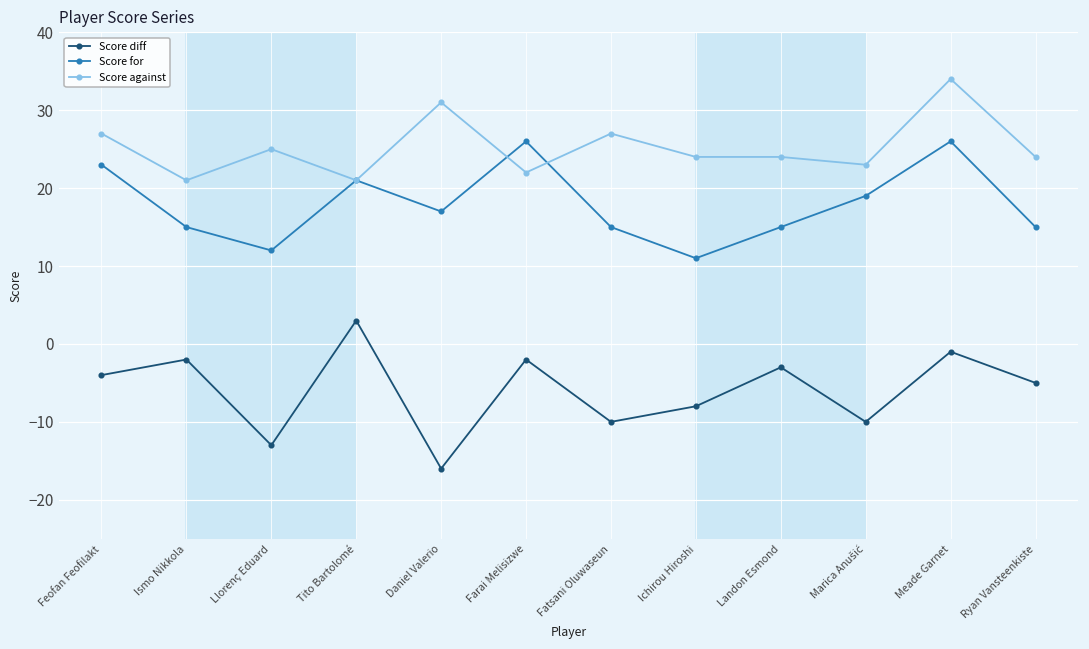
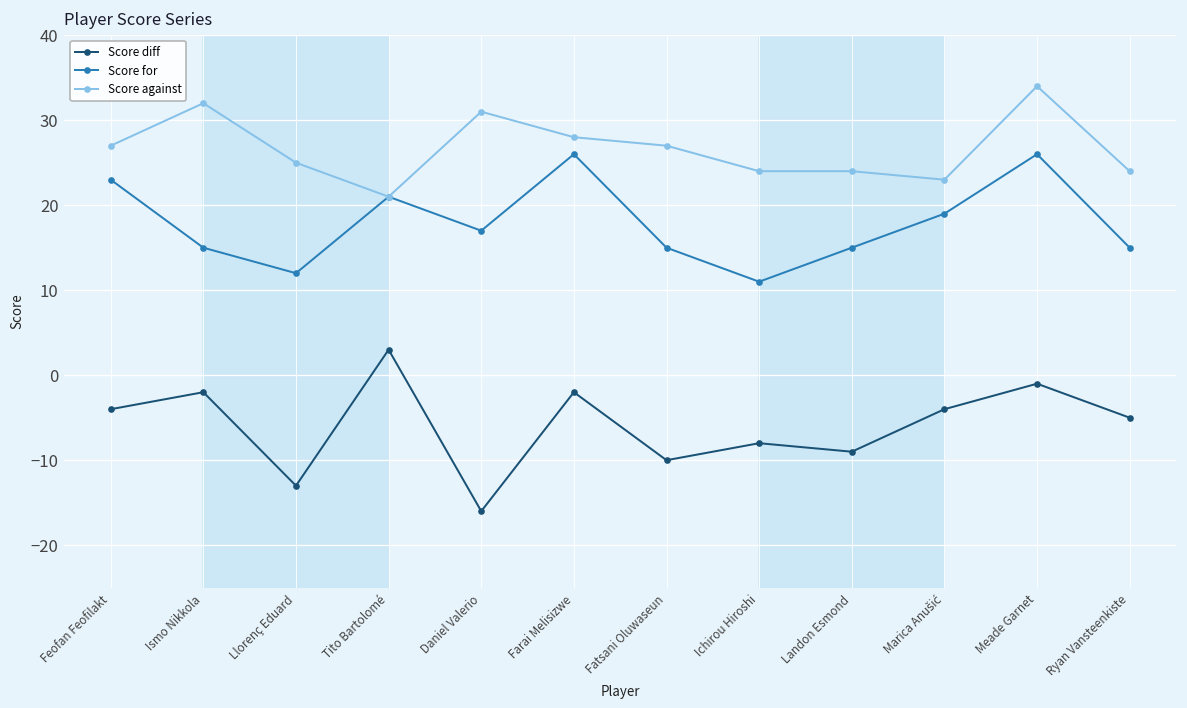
  {
    "Score diff": {
      "Feofan Feofilakt": -4,
      "Ismo Nikkola": -2,
      "Llorenç Eduard": -13,
      "Tito Bartolomé": 3,
      "Daniel Valerio": -16,
      "Farai Melisizwe": -2,
      "Fatsani Oluwaseun": -10,
      "Ichirou Hiroshi": -8,
-     "Landon Esmond": -3,
-     "Marica Anušić": -10,
+     "Landon Esmond": -9,
+     "Marica Anušić": -4,
      "Meade Garnet": -1,
      "Ryan Vansteenkiste": -5
    },
    "Score for": {
      "Feofan Feofilakt": 23,
      "Ismo Nikkola": 15,
      "Llorenç Eduard": 12,
      "Daniel Valerio": 17,
      "Farai Melisizwe": 26,
      "Fatsani Oluwaseun": 15,
      "Ichirou Hiroshi": 11,
      "Landon Esmond": 15,
      "Marica Anušić": 19,
      "Meade Garnet": 26,
      "Ryan Vansteenkiste": 15
    },
    "Score against": {
      "Feofan Feofilakt": 27,
-     "Ismo Nikkola": 21,
+     "Ismo Nikkola": 32,
      "Llorenç Eduard": 25,
      "Daniel Valerio": 31,
-     "Farai Melisizwe": 22,
+     "Farai Melisizwe": 28,
      "Fatsani Oluwaseun": 27,
      "Ichirou Hiroshi": 24,
      "Landon Esmond": 24,
      "Marica Anušić": 23,
      "Meade Garnet": 34,
      "Ryan Vansteenkiste": 24
    }
  }
